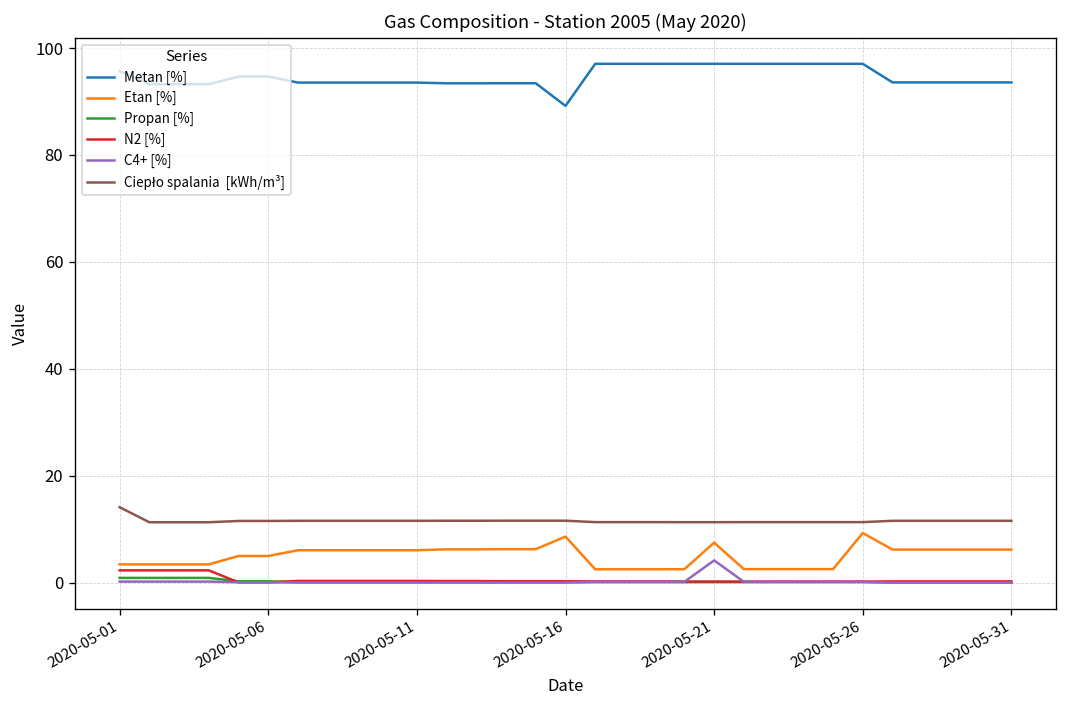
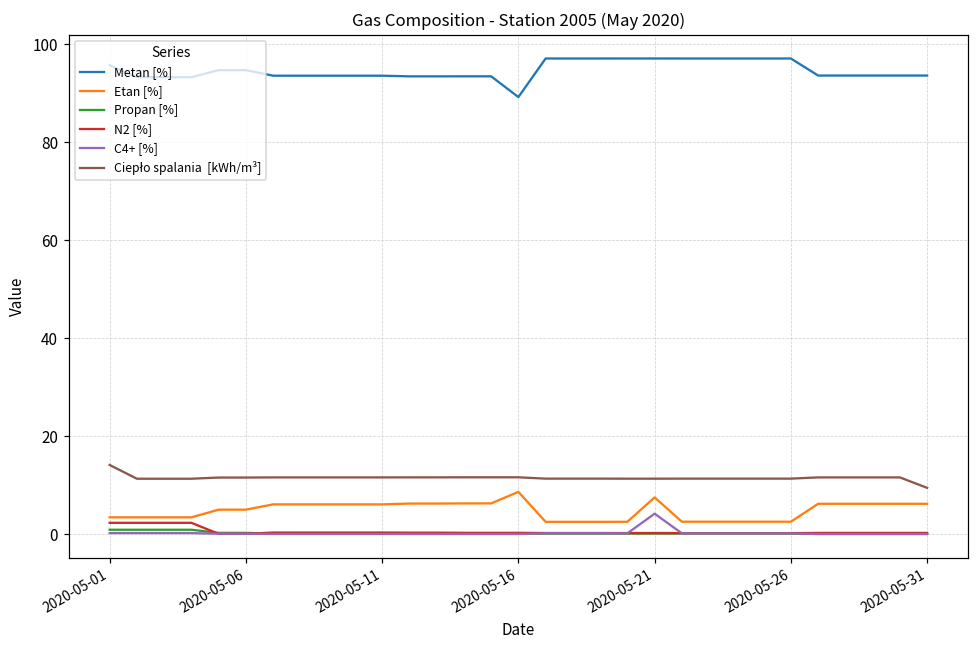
  {
    "Metan [%]": {
      "2020-05-11": 94,
      "2020-05-16": 89,
      "2020-05-21": 97,
      "2020-05-26": 97,
      "2020-05-31": 94
    },
    "Etan [%]": {
      "2020-05-01": 3,
      "2020-05-06": 5,
      "2020-05-11": 6,
      "2020-05-16": 9,
      "2020-05-21": 7,
-     "2020-05-26": 9,
+     "2020-05-26": 3,
      "2020-05-31": 6
    },
    "Propan [%]": {
      "2020-05-01": 1
    },
    "N2 [%]": {
      "2020-05-01": 2
    },
    "C4+ [%]": {
      "2020-05-01": 0,
      "2020-05-21": 4
    },
    "Ciepło spalania [kWh/m³]": {
      "2020-05-01": 14,
      "2020-05-06": 12,
      "2020-05-11": 12,
      "2020-05-16": 12,
      "2020-05-21": 11,
      "2020-05-26": 11,
-     "2020-05-31": 12
+     "2020-05-31": 9
    }
  }
